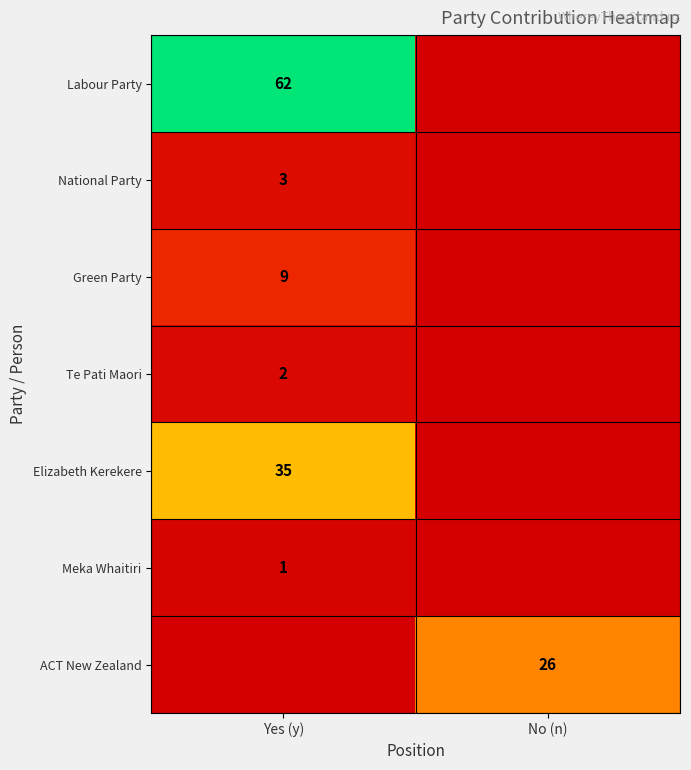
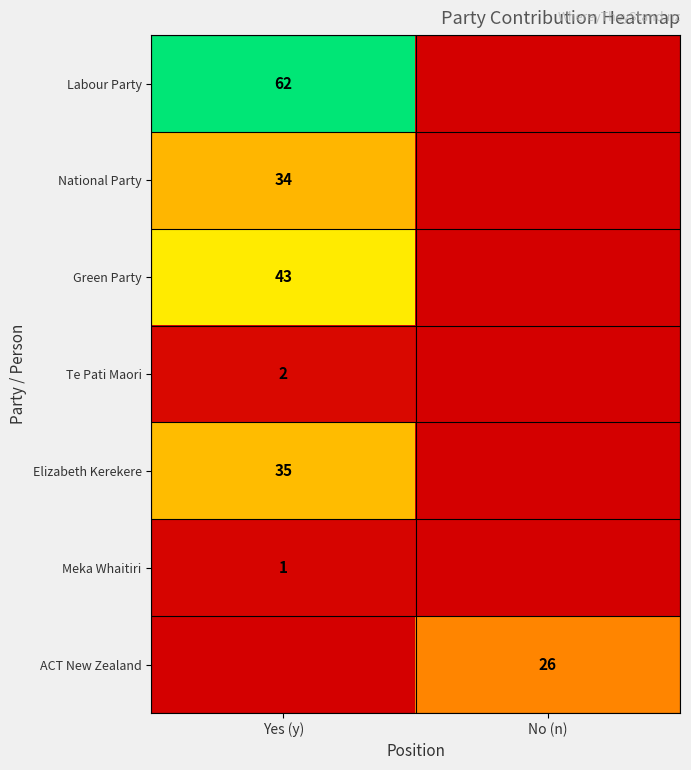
  {
    "Labour Party": {
      "Yes (y)": 62
    },
    "National Party": {
-     "Yes (y)": 3
+     "Yes (y)": 34
    },
    "Green Party": {
-     "Yes (y)": 9
+     "Yes (y)": 43
    },
    "Te Pati Maori": {
      "Yes (y)": 2
    },
    "Elizabeth Kerekere": {
      "Yes (y)": 35
    },
    "Meka Whaitiri": {
      "Yes (y)": 1
    },
    "ACT New Zealand": {
      "No (n)": 26
    }
  }
